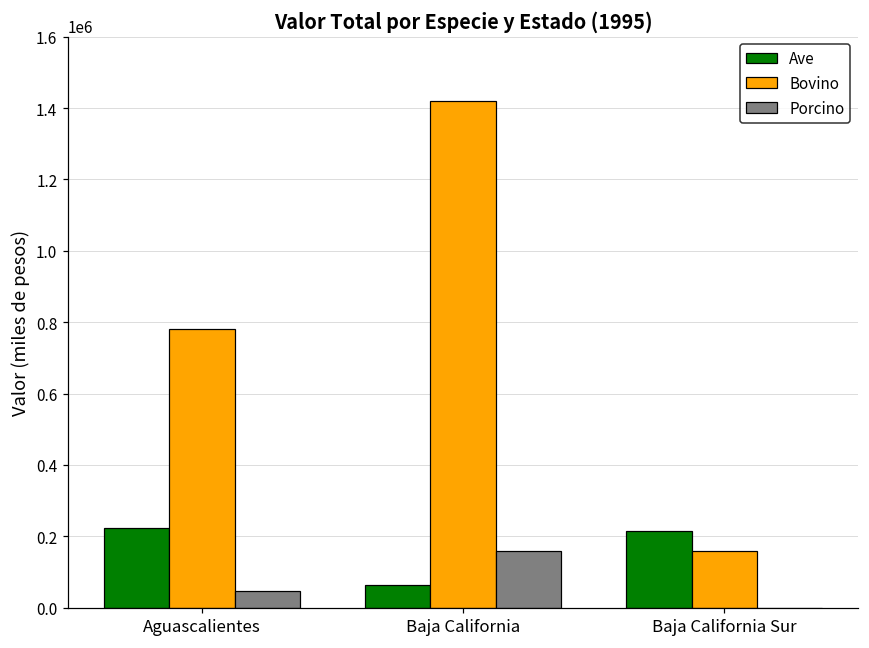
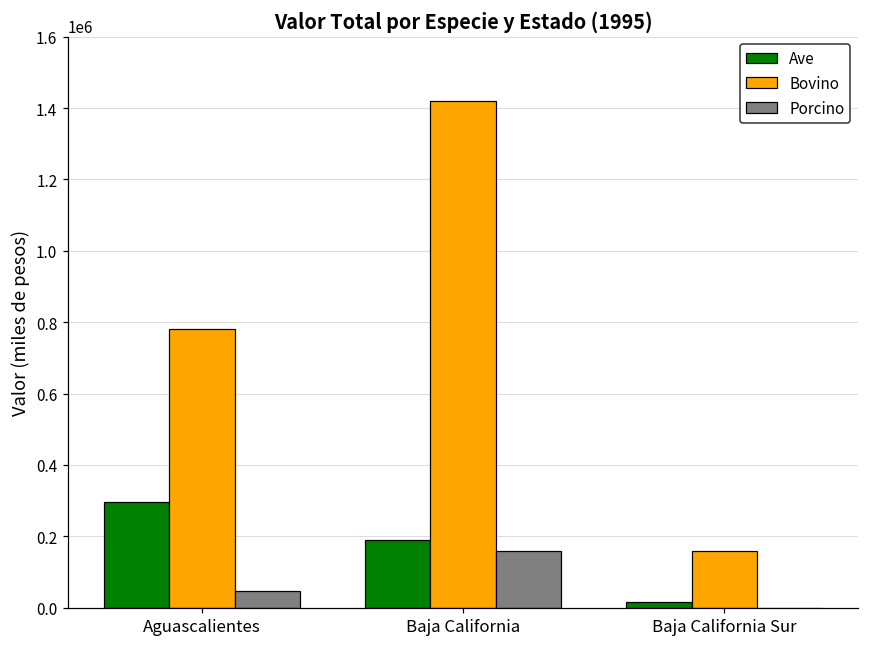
  {
    "Ave": {
-     "Aguascalientes": 220000,
-     "Baja California": 60000,
-     "Baja California Sur": 210000
+     "Aguascalientes": 300000,
+     "Baja California": 190000,
+     "Baja California Sur": 20000
    },
    "Bovino": {
      "Aguascalientes": 780000,
      "Baja California": 1420000,
      "Baja California Sur": 160000
    },
    "Porcino": {
      "Aguascalientes": 50000,
      "Baja California": 160000,
      "Baja California Sur": 0
    }
  }
